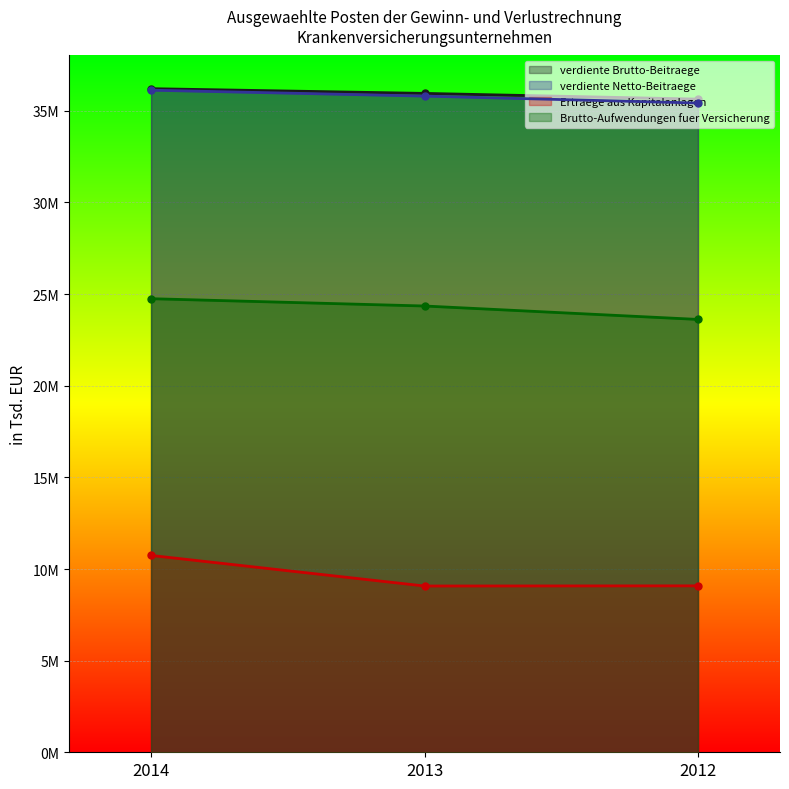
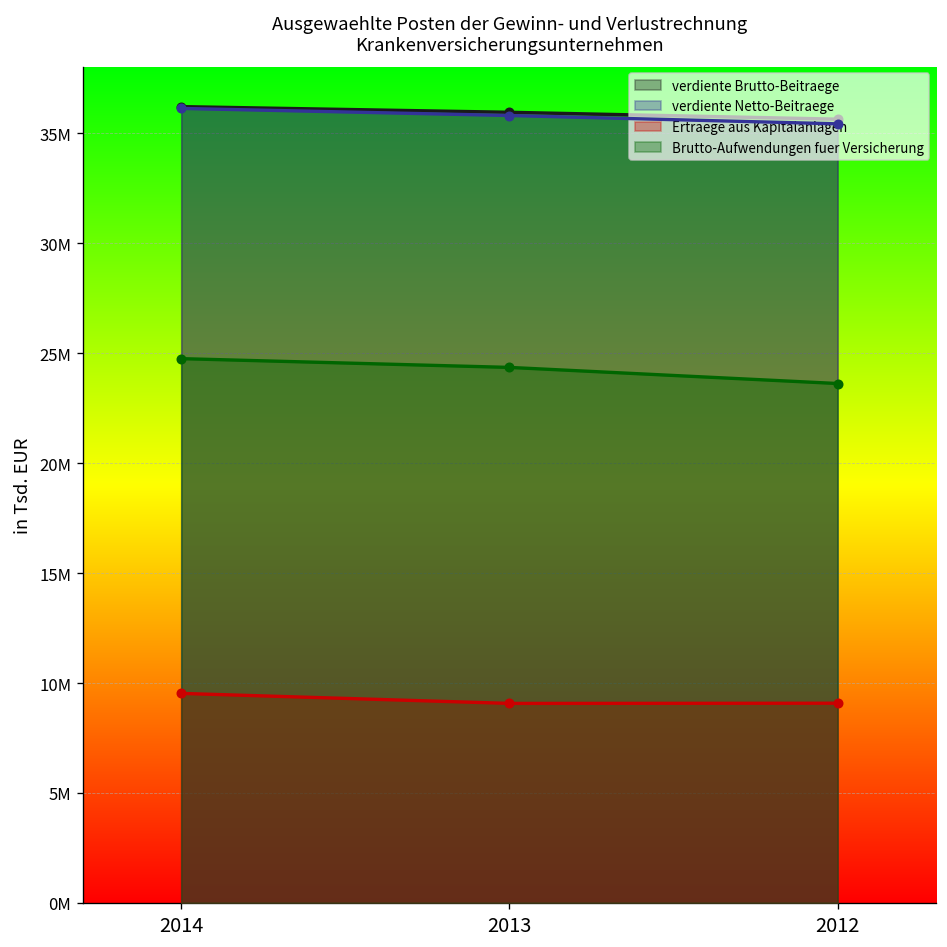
  {
    "verdiente Netto-Beitraege": {
      "2013": 35800000
    },
    "Ertraege aus Kapitalanlagen": {
-     "2014": 10700000,
+     "2014": 9500000,
      "2013": 9100000,
      "2012": 9100000
    }
  }
